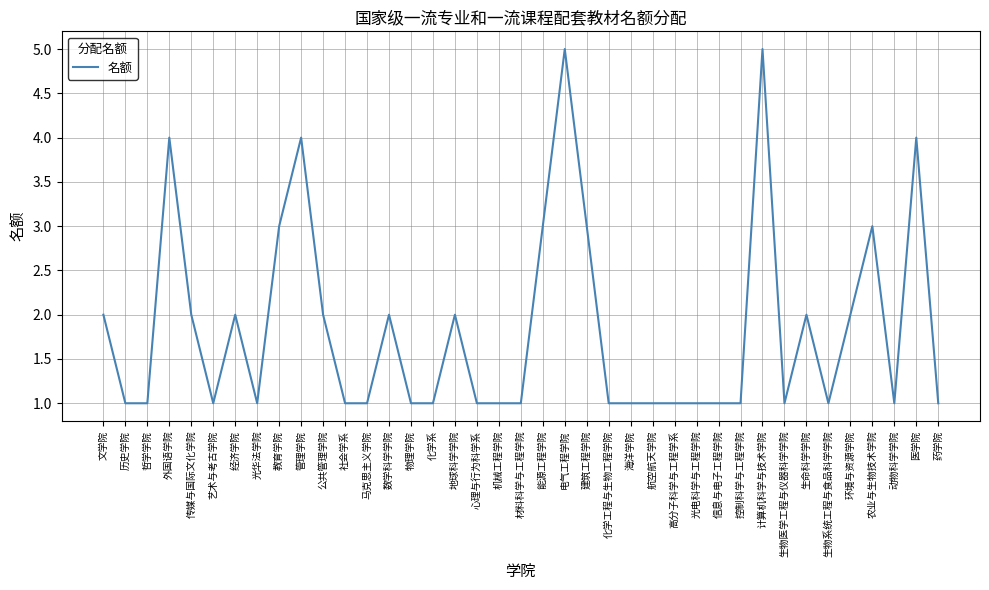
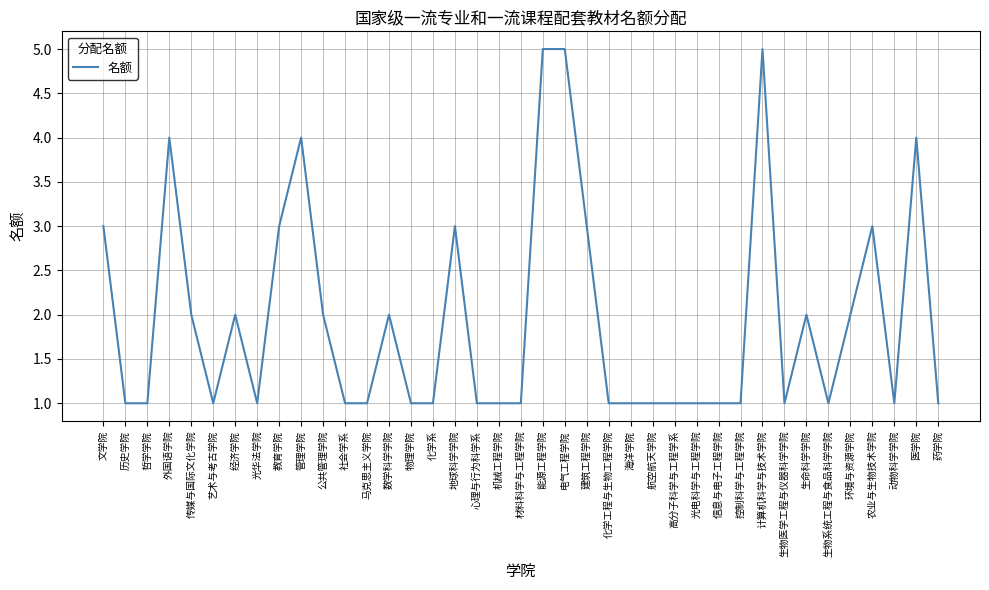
  {
-   "文学院": 2,
+   "文学院": 3,
    "历史学院": 1,
    "哲学学院": 1,
    "外国语学院": 4,
    "传媒与国际文化学院": 2,
    "艺术与考古学院": 1,
    "经济学院": 2,
    "光华法学院": 1,
    "教育学院": 3,
    "管理学院": 4,
    "公共管理学院": 2,
    "社会学系": 1,
    "马克思主义学院": 1,
    "数学科学学院": 2,
    "物理学院": 1,
    "化学系": 1,
-   "地球科学学院": 2,
+   "地球科学学院": 3,
    "心理与行为科学系": 1,
    "机械工程学院": 1,
    "材料科学与工程学院": 1,
-   "能源工程学院": 3,
+   "能源工程学院": 5,
    "电气工程学院": 5,
    "建筑工程学院": 3,
    "化学工程与生物工程学院": 1,
    "海洋学院": 1,
    "航空航天学院": 1,
    "高分子科学与工程学系": 1,
    "光电科学与工程学院": 1,
    "信息与电子工程学院": 1,
    "控制科学与工程学院": 1,
    "计算机科学与技术学院": 5,
    "生物医学工程与仪器科学学院": 1,
    "生命科学学院": 2,
    "生物系统工程与食品科学学院": 1,
    "环境与资源学院": 2,
    "农业与生物技术学院": 3,
    "动物科学学院": 1,
    "医学院": 4,
    "药学院": 1
  }
